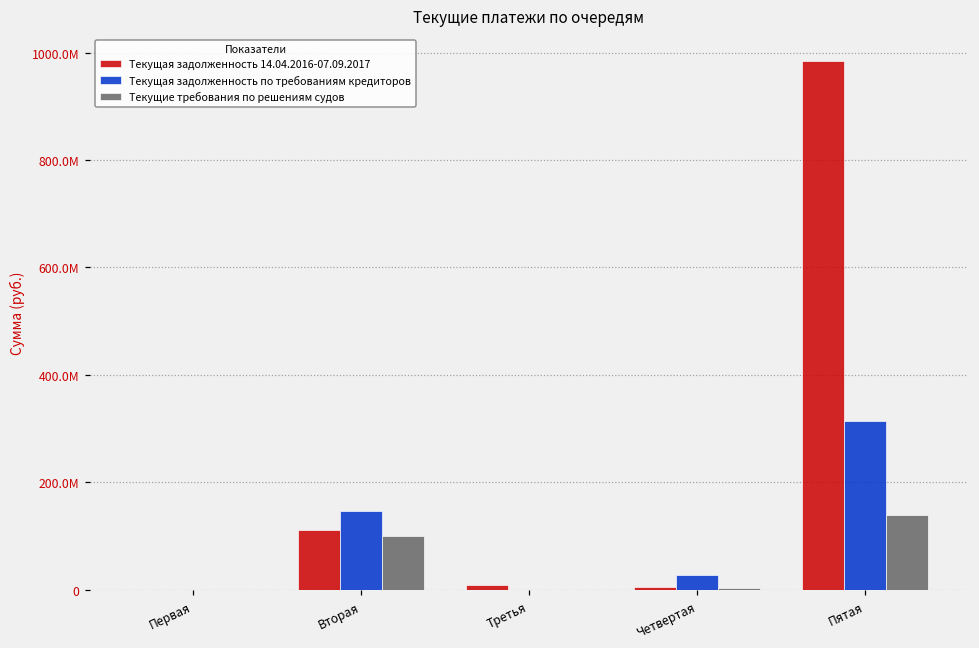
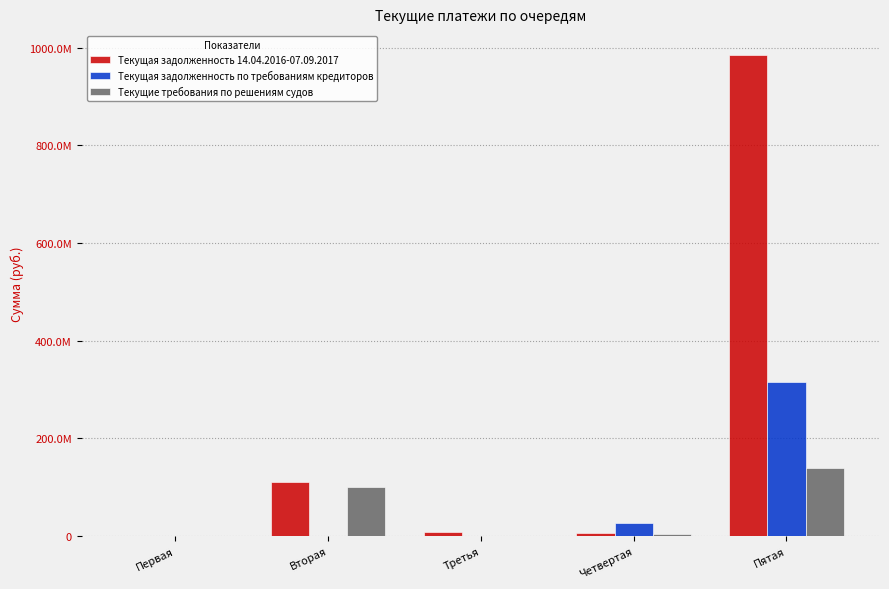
  {
    "Текущая задолженность 14.04.2016-07.09.2017": {
      "Вторая": 110000000,
      "Третья": 10000000,
      "Четвертая": 10000000,
      "Пятая": 980000000
    },
    "Текущая задолженность по требованиям кредиторов": {
-     "Вторая": 150000000,
+     "Вторая": 0,
      "Третья": 0,
      "Четвертая": 30000000,
      "Пятая": 310000000
    },
    "Текущие требования по решениям судов": {
      "Вторая": 100000000,
      "Третья": 0,
      "Пятая": 140000000
    }
  }
